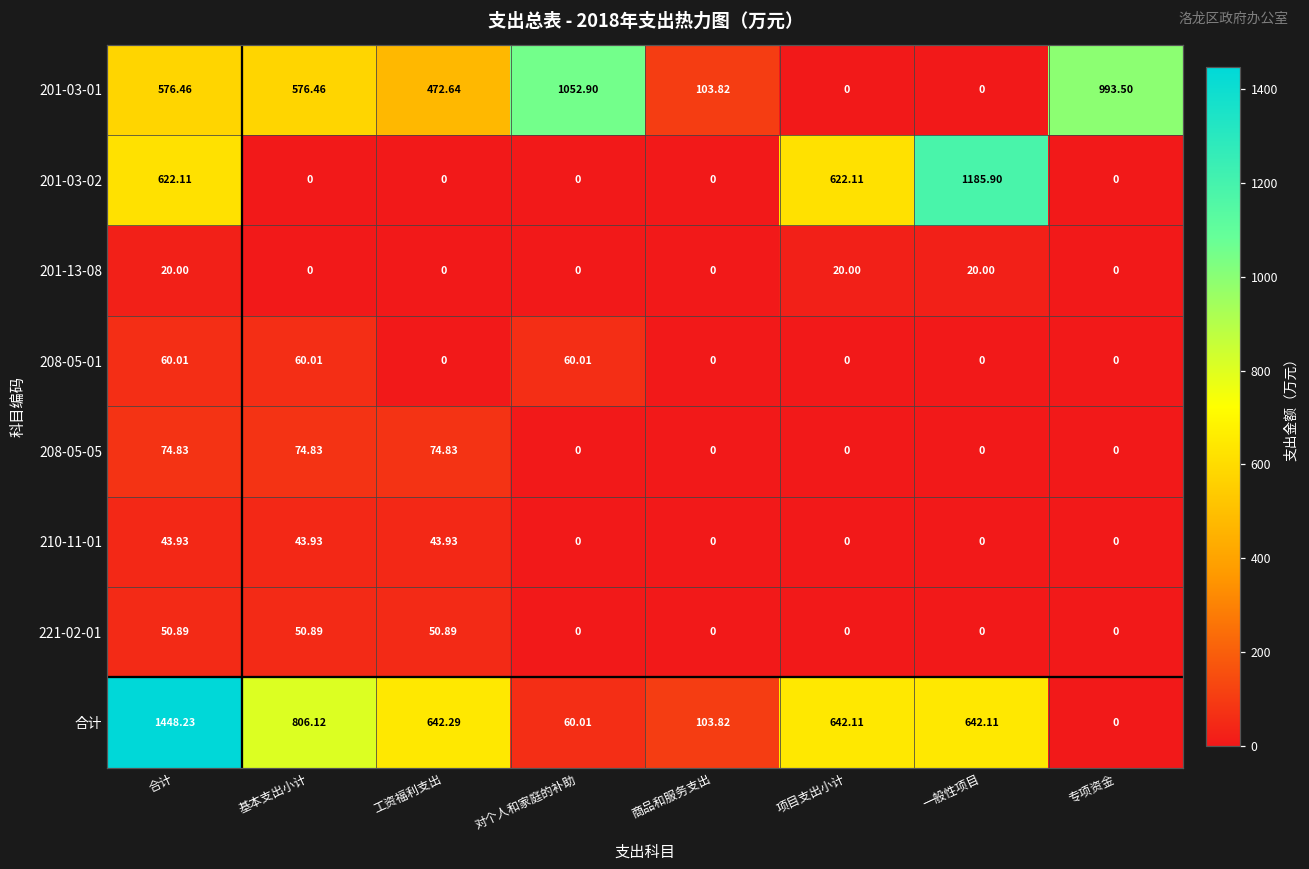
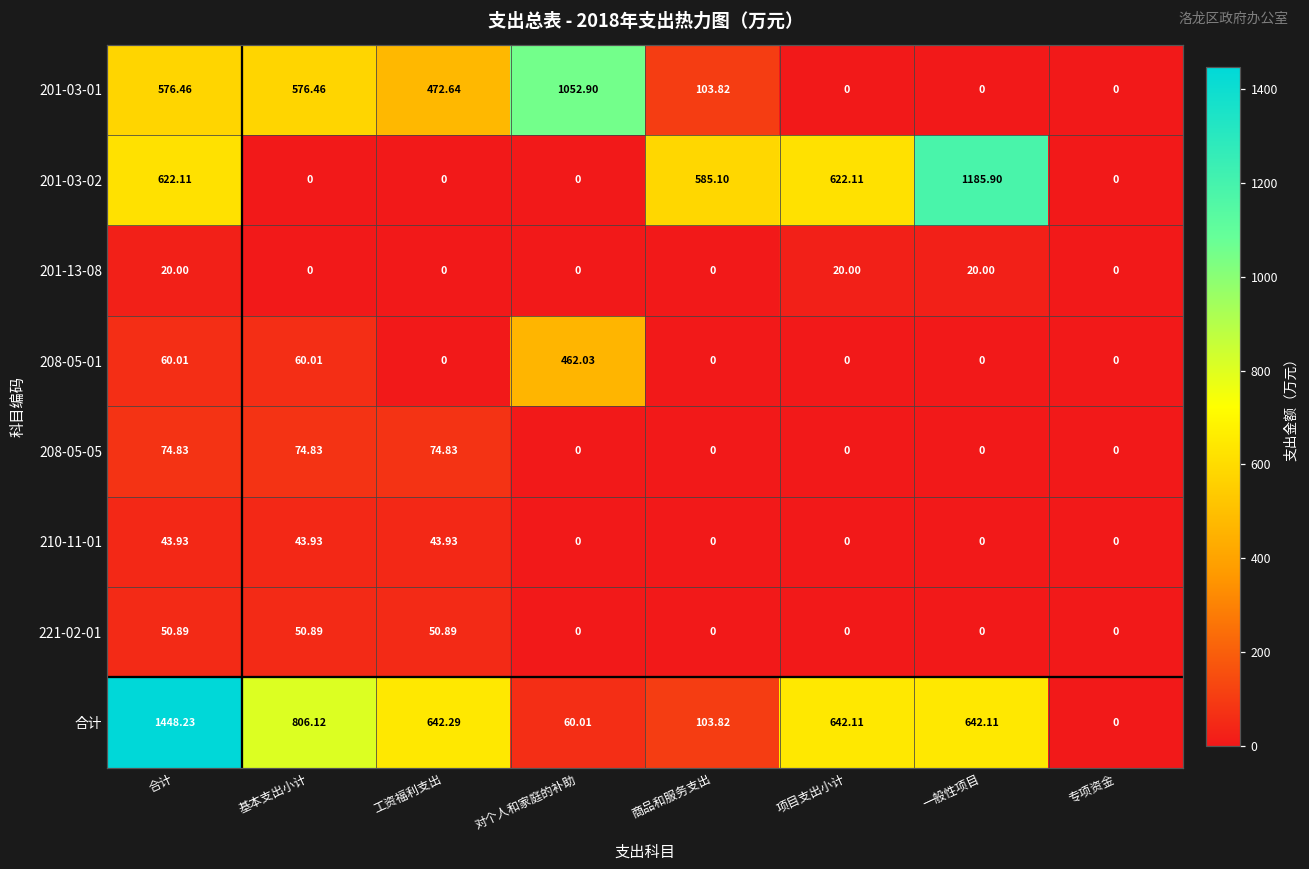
  {
    "201-03-01": {
      "合计": 576.46,
      "基本支出小计": 576.46,
      "工资福利支出": 472.64,
      "对个人和家庭的补助": 1052.90,
      "商品和服务支出": 103.82,
      "项目支出小计": 0,
      "一般性项目": 0,
-     "专项资金": 993.50
+     "专项资金": 0
    },
    "201-03-02": {
      "合计": 622.11,
      "基本支出小计": 0,
      "工资福利支出": 0,
      "对个人和家庭的补助": 0,
-     "商品和服务支出": 0,
+     "商品和服务支出": 585.10,
      "项目支出小计": 622.11,
      "一般性项目": 1185.90,
      "专项资金": 0
    },
    "201-13-08": {
      "合计": 20.00,
      "基本支出小计": 0,
      "工资福利支出": 0,
      "对个人和家庭的补助": 0,
      "商品和服务支出": 0,
      "项目支出小计": 20.00,
      "一般性项目": 20.00,
      "专项资金": 0
    },
    "208-05-01": {
      "合计": 60.01,
      "基本支出小计": 60.01,
      "工资福利支出": 0,
-     "对个人和家庭的补助": 60.01,
+     "对个人和家庭的补助": 462.03,
      "商品和服务支出": 0,
      "项目支出小计": 0,
      "一般性项目": 0,
      "专项资金": 0
    },
    "208-05-05": {
      "合计": 74.83,
      "基本支出小计": 74.83,
      "工资福利支出": 74.83,
      "对个人和家庭的补助": 0,
      "商品和服务支出": 0,
      "项目支出小计": 0,
      "一般性项目": 0,
      "专项资金": 0
    },
    "210-11-01": {
      "合计": 43.93,
      "基本支出小计": 43.93,
      "工资福利支出": 43.93,
      "对个人和家庭的补助": 0,
      "商品和服务支出": 0,
      "项目支出小计": 0,
      "一般性项目": 0,
      "专项资金": 0
    },
    "221-02-01": {
      "合计": 50.89,
      "基本支出小计": 50.89,
      "工资福利支出": 50.89,
      "对个人和家庭的补助": 0,
      "商品和服务支出": 0,
      "项目支出小计": 0,
      "一般性项目": 0,
      "专项资金": 0
    },
    "合计": {
      "合计": 1448.23,
      "基本支出小计": 806.12,
      "工资福利支出": 642.29,
      "对个人和家庭的补助": 60.01,
      "商品和服务支出": 103.82,
      "项目支出小计": 642.11,
      "一般性项目": 642.11,
      "专项资金": 0
    }
  }
